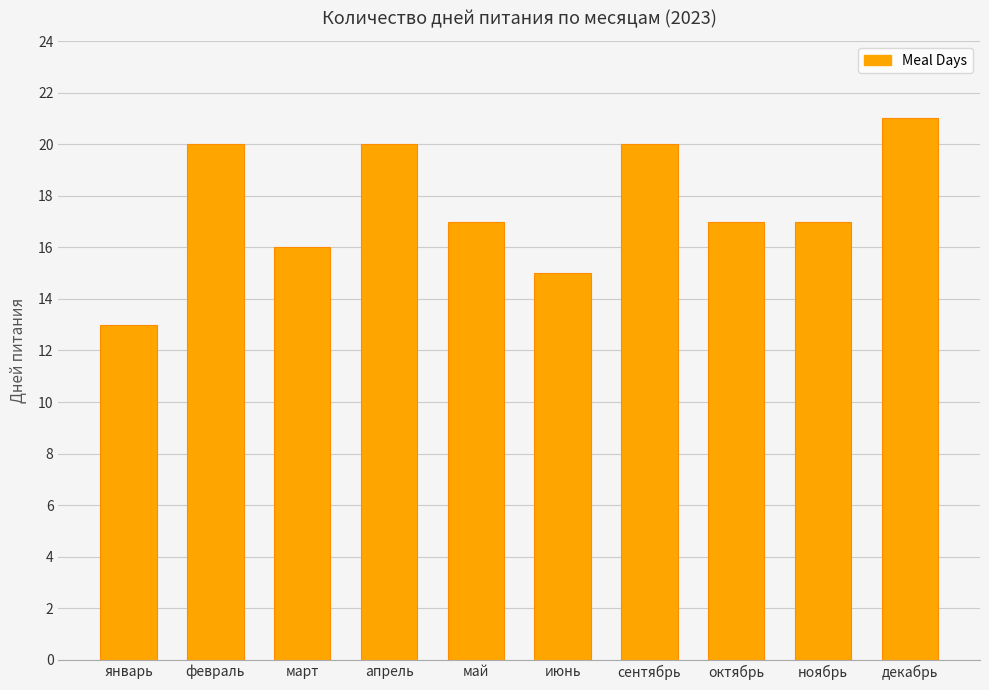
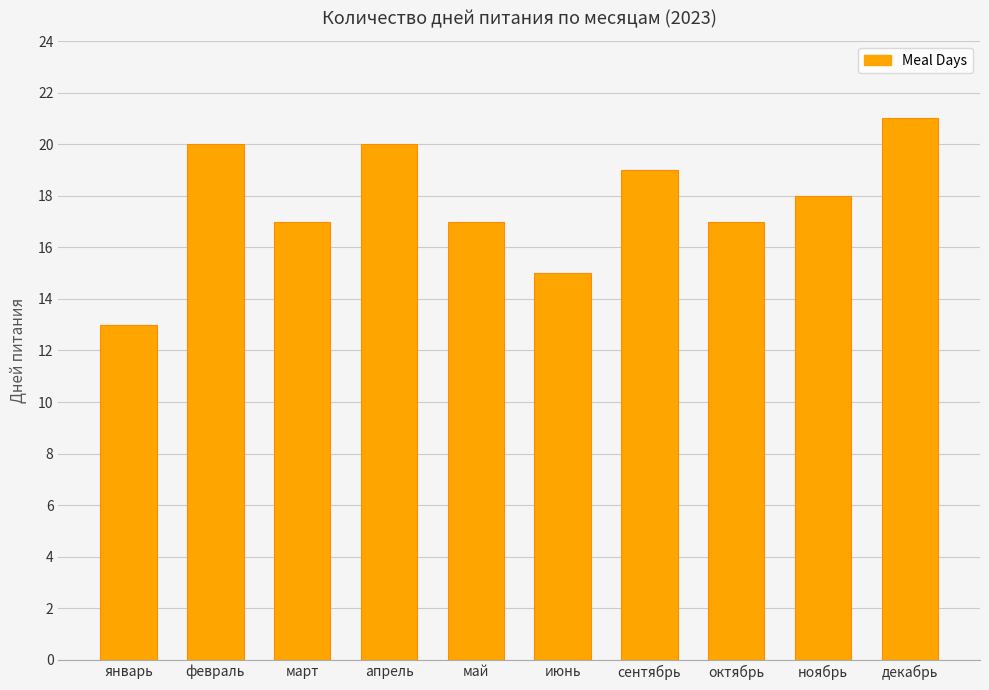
  {
    "январь": 13,
    "февраль": 20,
-   "март": 16,
+   "март": 17,
    "апрель": 20,
    "май": 17,
    "июнь": 15,
-   "сентябрь": 20,
+   "сентябрь": 19,
    "октябрь": 17,
-   "ноябрь": 17,
+   "ноябрь": 18,
    "декабрь": 21
  }
